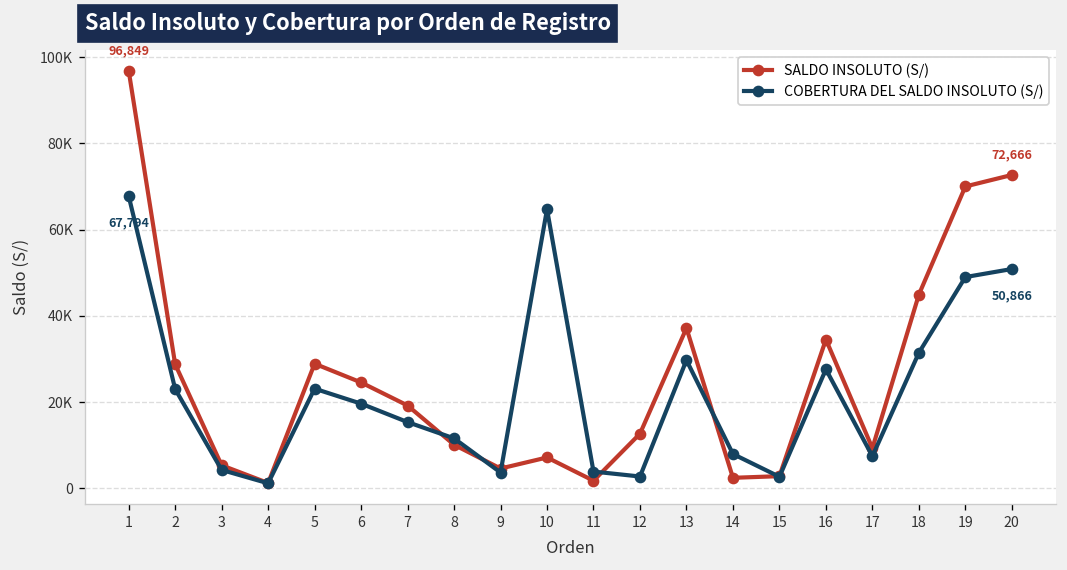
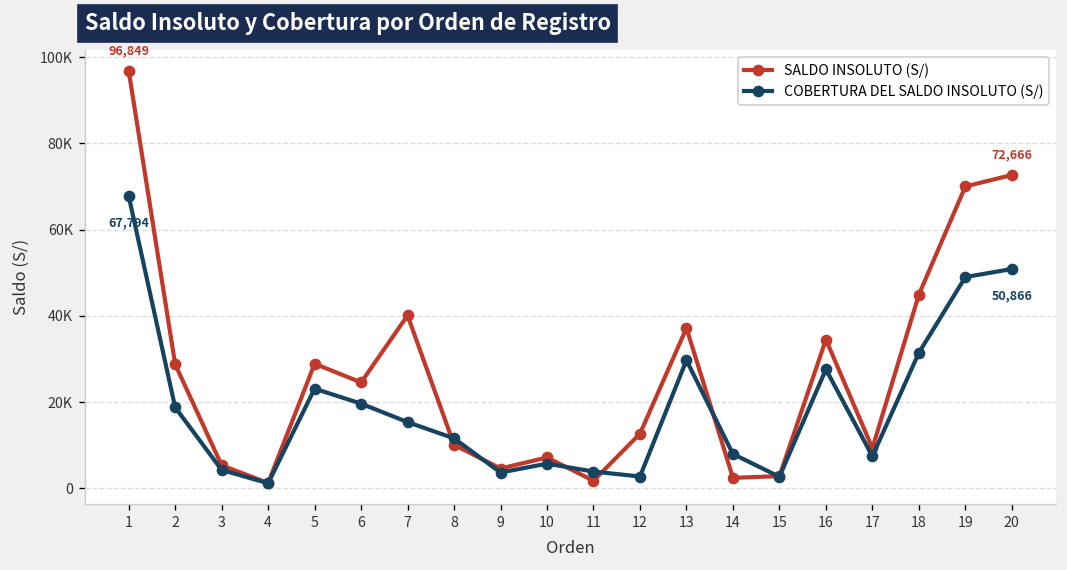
  {
    "SALDO INSOLUTO (S/)": {
      "2": 29000,
      "3": 5000,
      "5": 29000,
      "6": 25000,
-     "7": 19000,
+     "7": 40000,
      "8": 10000,
      "9": 5000,
      "10": 7000,
      "11": 2000,
      "12": 13000,
      "13": 37000,
      "14": 2000,
      "16": 35000,
      "17": 9000,
      "18": 45000,
      "19": 70000
    },
    "COBERTURA DEL SALDO INSOLUTO (S/)": {
-     "2": 23000,
+     "2": 19000,
      "3": 4000,
      "5": 23000,
      "6": 20000,
      "7": 15000,
      "8": 12000,
      "9": 4000,
-     "10": 65000,
+     "10": 6000,
      "11": 4000,
      "12": 3000,
      "13": 30000,
      "14": 8000,
      "16": 28000,
      "17": 7000,
      "18": 31000,
      "19": 49000
    }
  }
